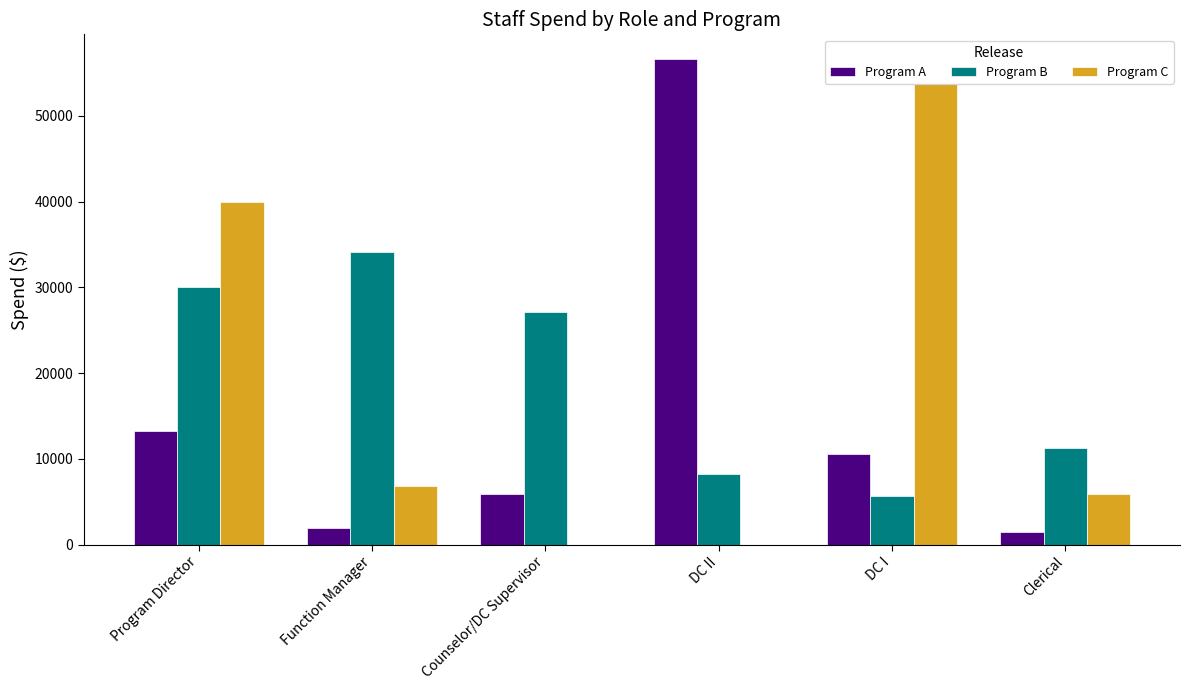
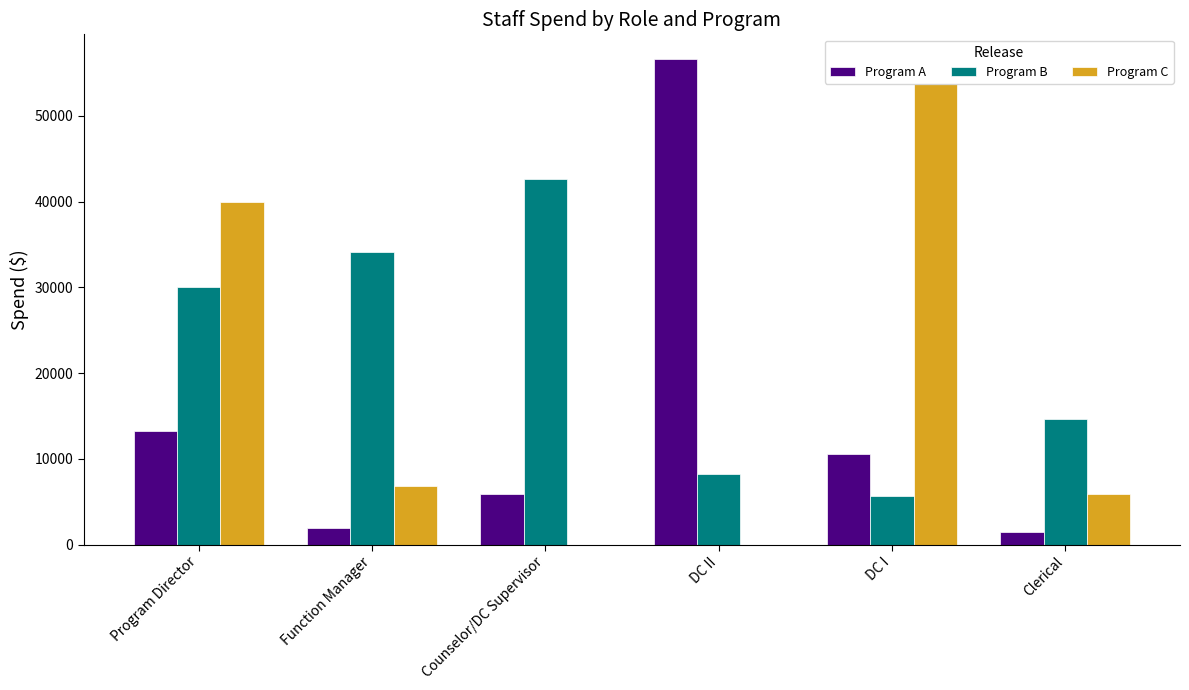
  {
    "Program A": {
      "Program Director": 13000,
      "Function Manager": 2000,
      "Counselor/DC Supervisor": 6000,
      "DC II": 57000,
      "DC I": 11000,
      "Clerical": 1000
    },
    "Program B": {
      "Program Director": 30000,
      "Function Manager": 34000,
-     "Counselor/DC Supervisor": 27000,
+     "Counselor/DC Supervisor": 43000,
      "DC II": 8000,
      "DC I": 6000,
-     "Clerical": 11000
+     "Clerical": 15000
    },
    "Program C": {
      "Program Director": 40000,
      "Function Manager": 7000,
      "Counselor/DC Supervisor": 0,
      "DC II": 0,
      "Clerical": 6000
    }
  }
